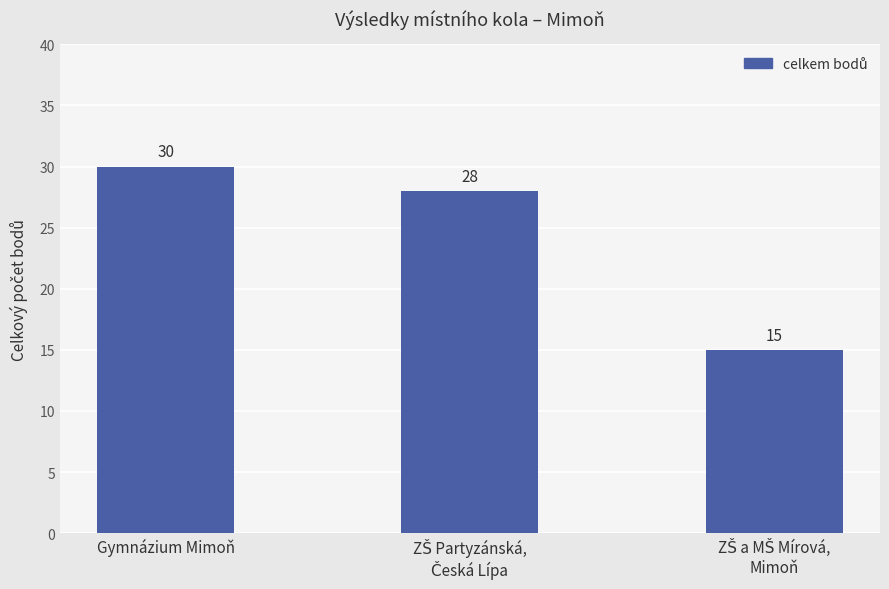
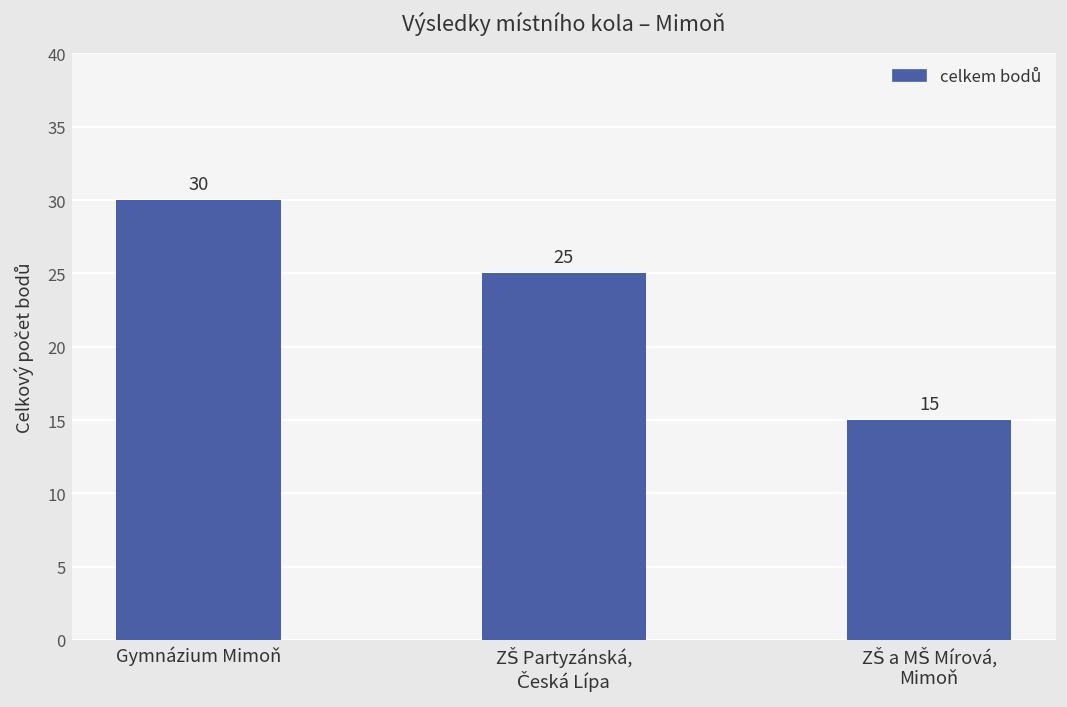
  {
    "Gymnázium Mimoň": 30,
-   "ZŠ Partyzánská, Česká Lípa": 28,
+   "ZŠ Partyzánská, Česká Lípa": 25,
    "ZŠ a MŠ Mírová, Mimoň": 15
  }
